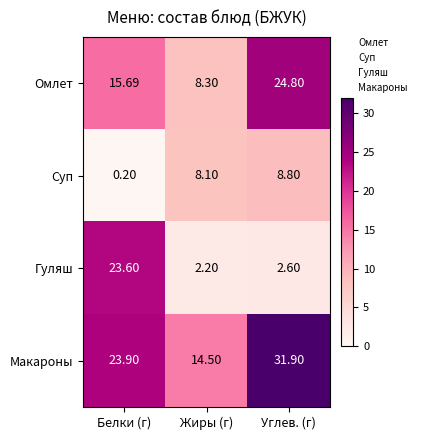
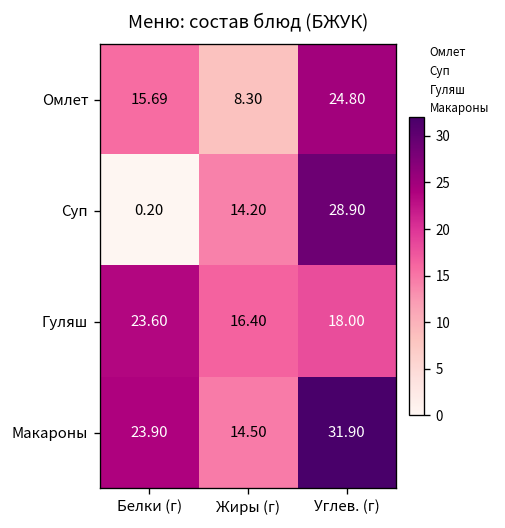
  {
    "Суп": {
-     "Жиры (г)": 8.10,
-     "Углев. (г)": 8.80
+     "Жиры (г)": 14.20,
+     "Углев. (г)": 28.90
    },
    "Гуляш": {
-     "Жиры (г)": 2.20,
-     "Углев. (г)": 2.60
+     "Жиры (г)": 16.40,
+     "Углев. (г)": 18.00
    }
  }
